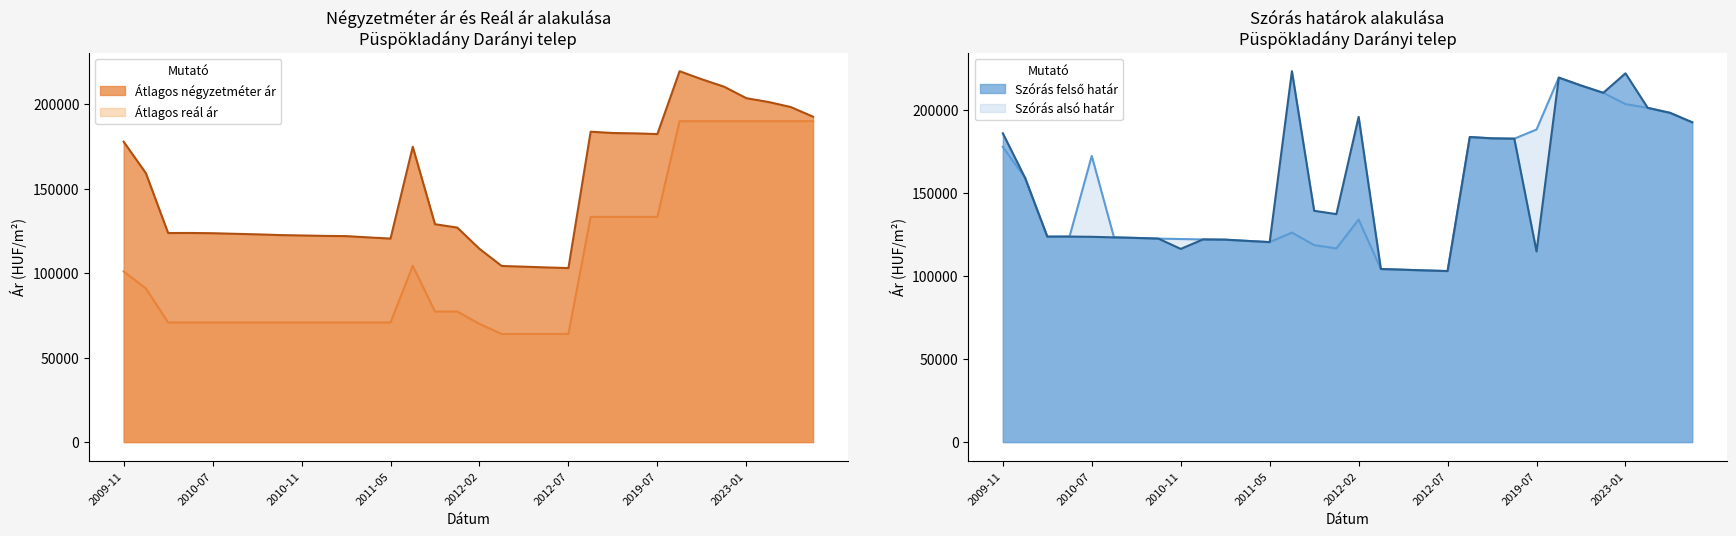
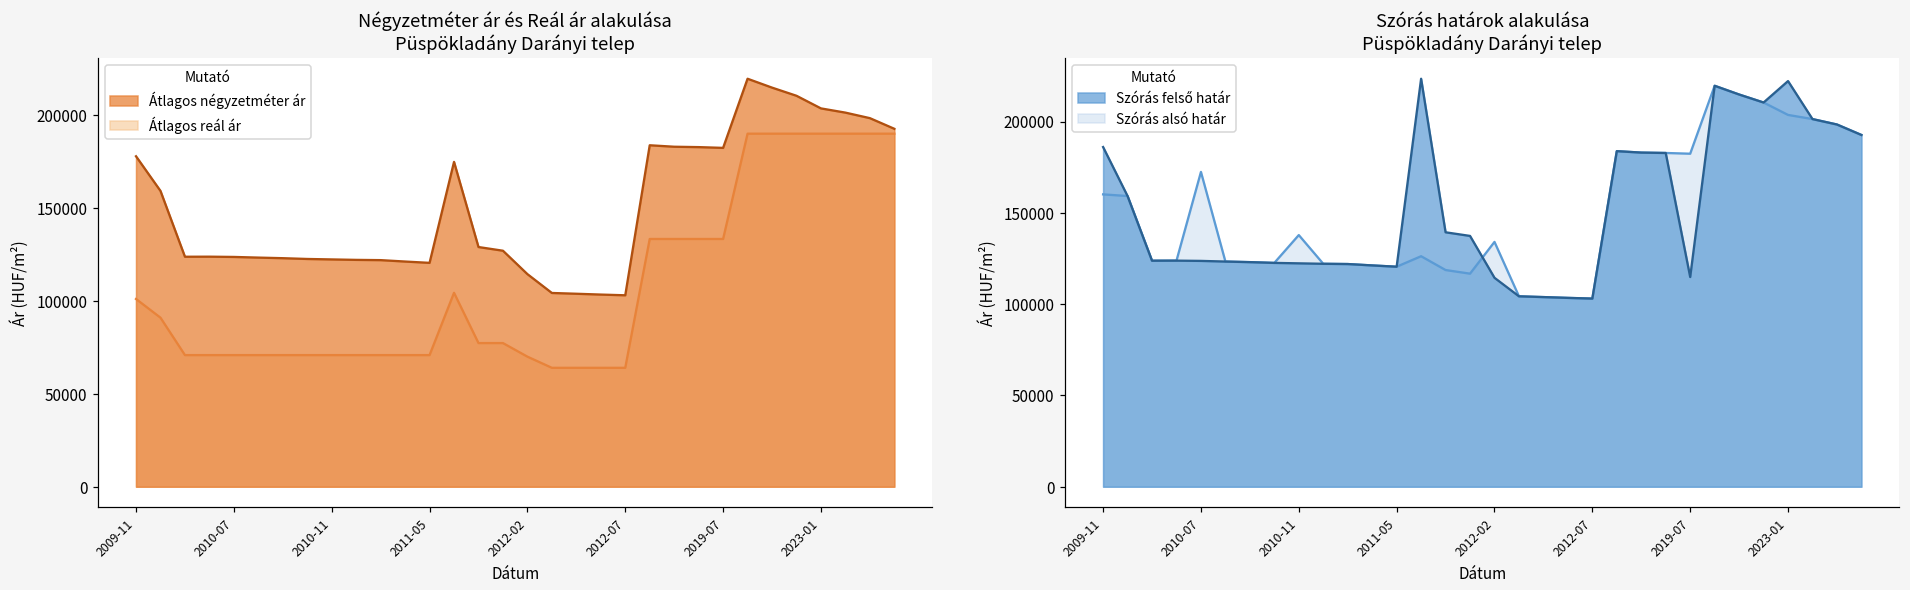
  {
    "Szórás határok alakulása Püspökladány Darányi telep": {
      "Szórás alsó határ": {
-       "2009-11": 178000,
+       "2009-11": 160000,
        "2010-07": 172000,
-       "2010-11": 122000,
+       "2010-11": 138000,
        "2012-02": 134000,
-       "2019-07": 188000,
+       "2019-07": 182000,
        "2023-01": 204000
      },
      "Szórás felső határ": {
        "2009-11": 186000,
        "2010-07": 124000,
-       "2010-11": 116000,
-       "2012-02": 196000,
+       "2010-11": 122000,
+       "2012-02": 114000,
        "2019-07": 115000,
        "2023-01": 222000
      }
    }
  }
